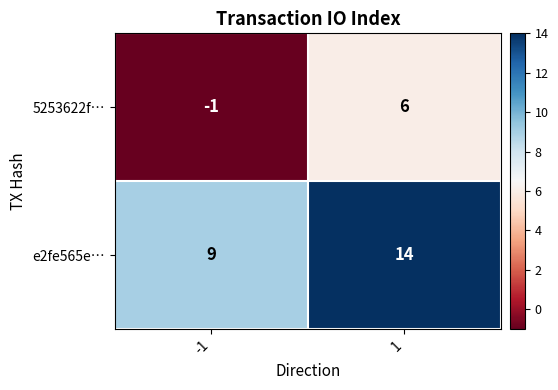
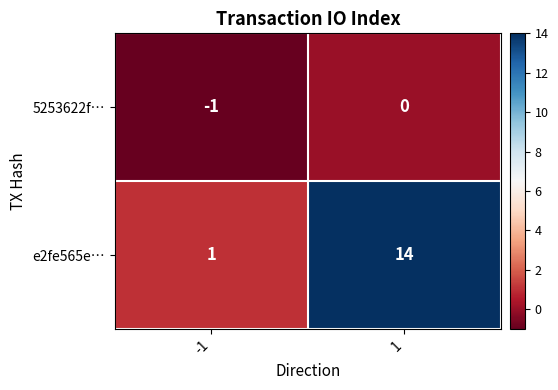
  {
    "5253622f…": {
      "-1": -1,
-     "1": 6
+     "1": 0
    },
    "e2fe565e…": {
-     "-1": 9,
+     "-1": 1,
      "1": 14
    }
  }
